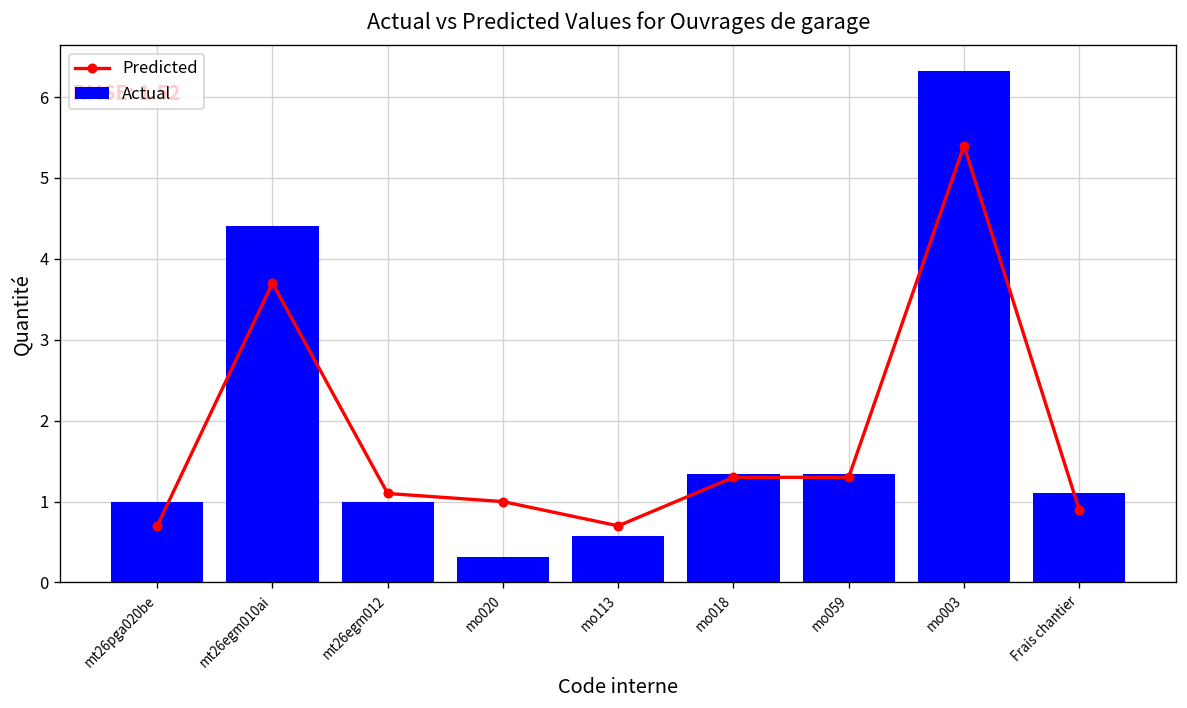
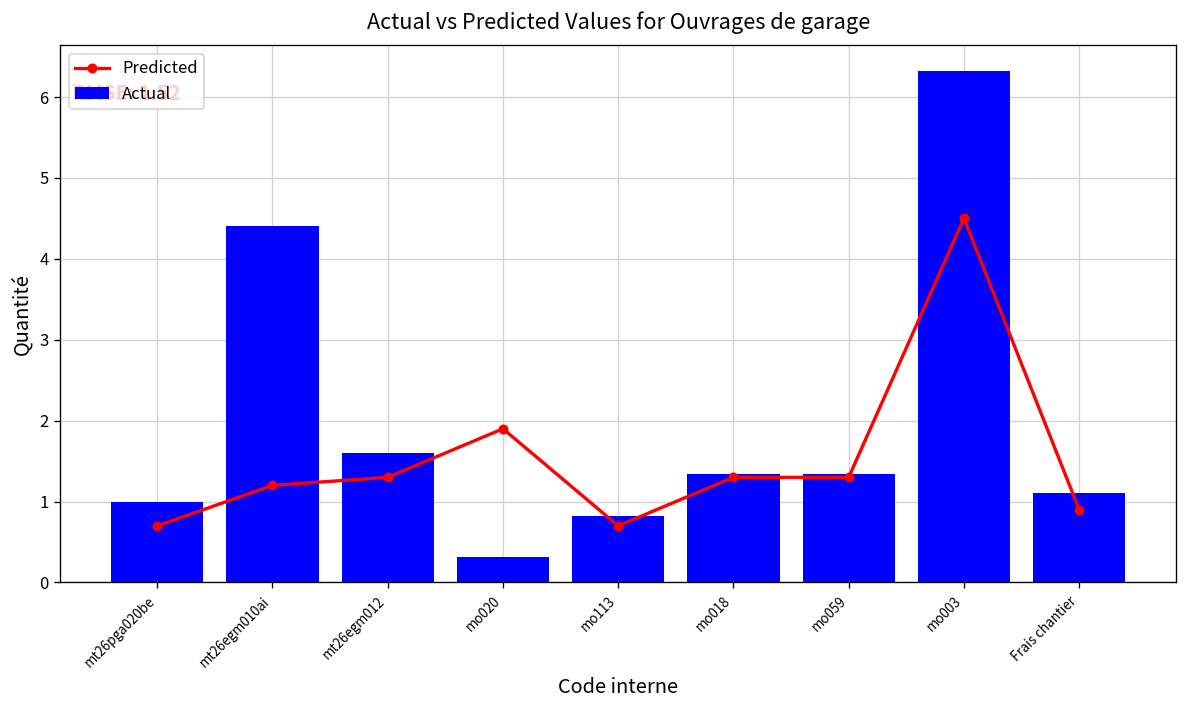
  {
    "Predicted": {
      "mt26pga020be": 0.7,
-     "mt26egm010ai": 3.7,
-     "mt26egm012": 1.1,
-     "mo020": 1.0,
+     "mt26egm010ai": 1.2,
+     "mt26egm012": 1.3,
+     "mo020": 1.9,
      "mo113": 0.7,
      "mo018": 1.3,
      "mo059": 1.3,
-     "mo003": 5.4,
+     "mo003": 4.5,
      "Frais chantier": 0.9
    },
    "Actual": {
      "mt26pga020be": 1.0,
      "mt26egm010ai": 4.4,
-     "mt26egm012": 1.0,
+     "mt26egm012": 1.6,
      "mo020": 0.3,
-     "mo113": 0.6,
+     "mo113": 0.8,
      "mo018": 1.3,
      "mo059": 1.3,
      "mo003": 6.3,
      "Frais chantier": 1.1
    }
  }
